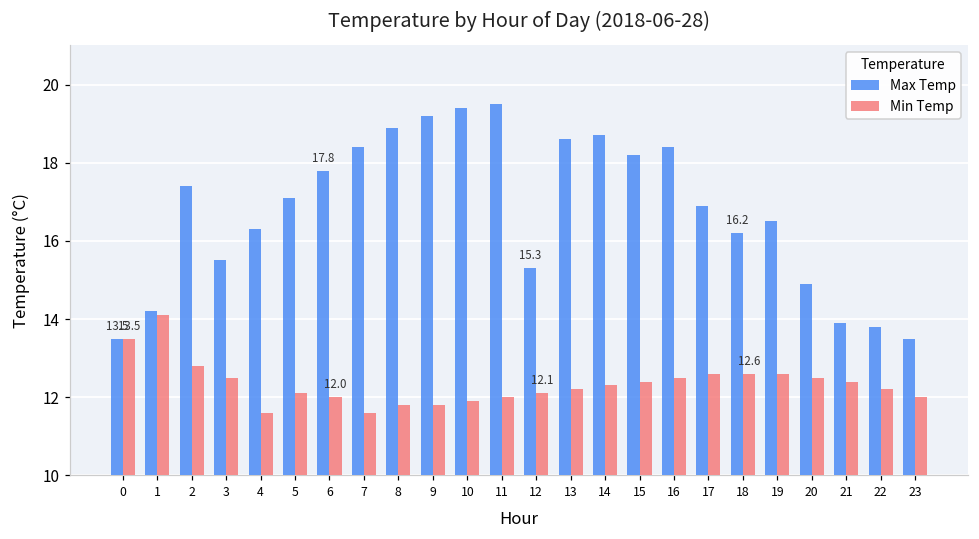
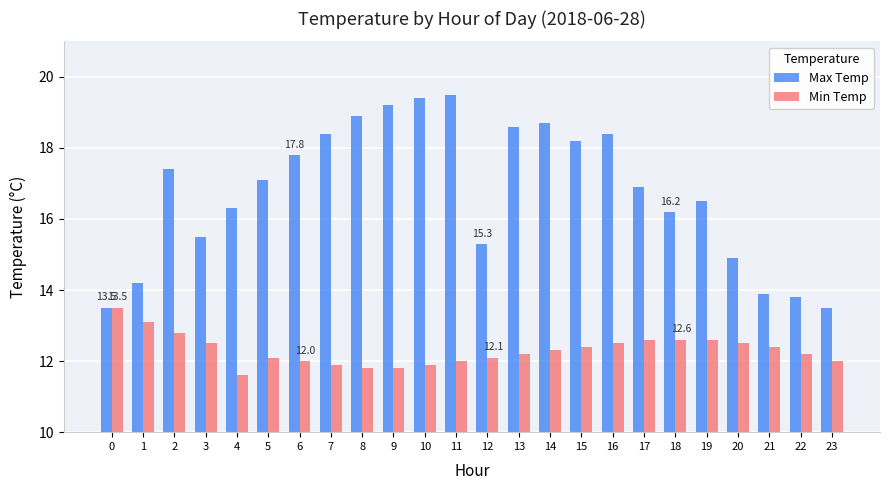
  {
    "Max Temp": {
      "6": 17.8,
      "12": 15.3,
      "18": 16.2
    },
    "Min Temp": {
-     "1": 14.1,
+     "1": 13.1,
      "2": 12.8,
      "3": 12.5,
      "4": 11.6,
      "5": 12.1,
-     "7": 11.6,
+     "7": 11.9,
      "8": 11.8,
      "9": 11.8,
      "10": 11.9,
      "11": 12.0,
      "13": 12.2,
      "14": 12.3,
      "15": 12.4,
      "16": 12.5,
      "20": 12.5,
      "21": 12.4,
      "22": 12.2,
      "23": 12.0
    }
  }
